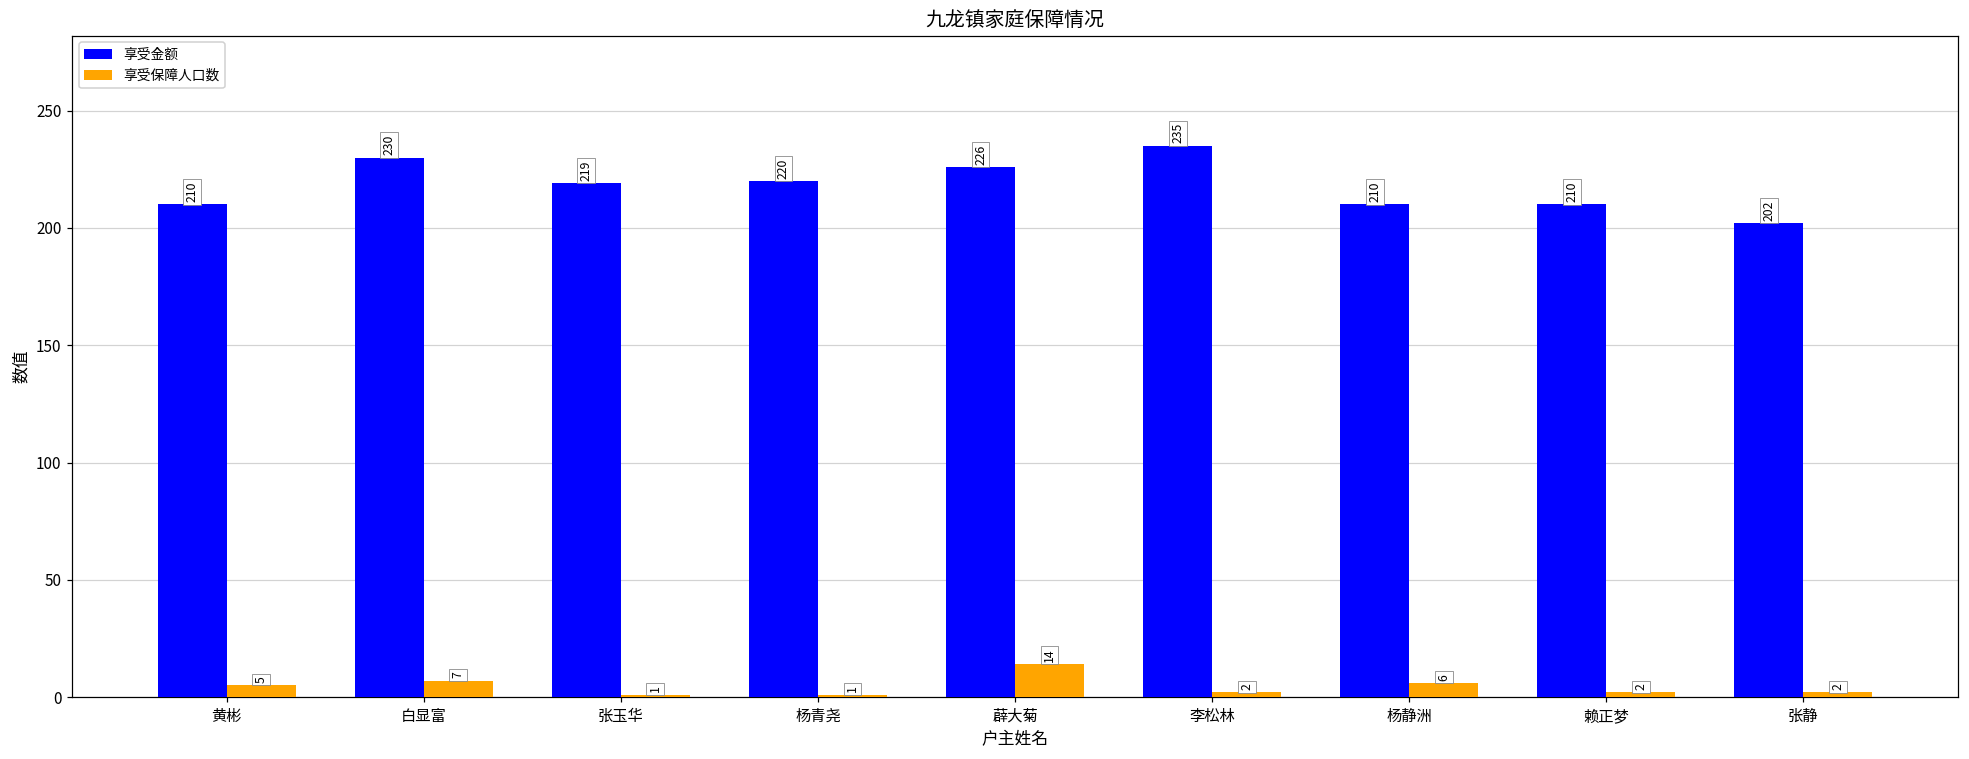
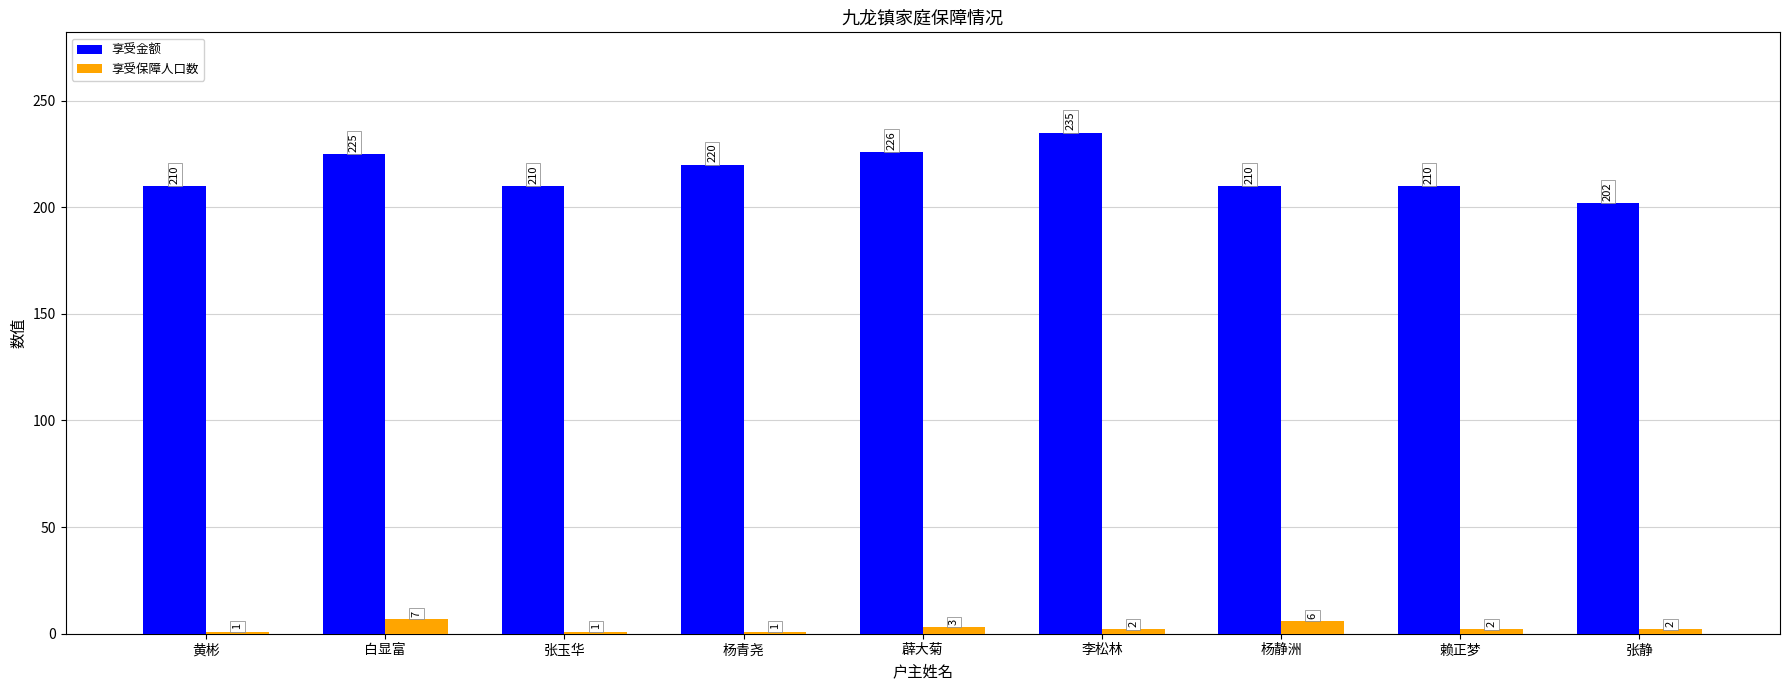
  {
    "享受金额": {
-     "白显富": 230,
-     "张玉华": 219
+     "白显富": 225,
+     "张玉华": 210
    },
    "享受保障人口数": {
-     "黄彬": 5,
-     "薜大菊": 14
+     "黄彬": 1,
+     "薜大菊": 3
    }
  }
